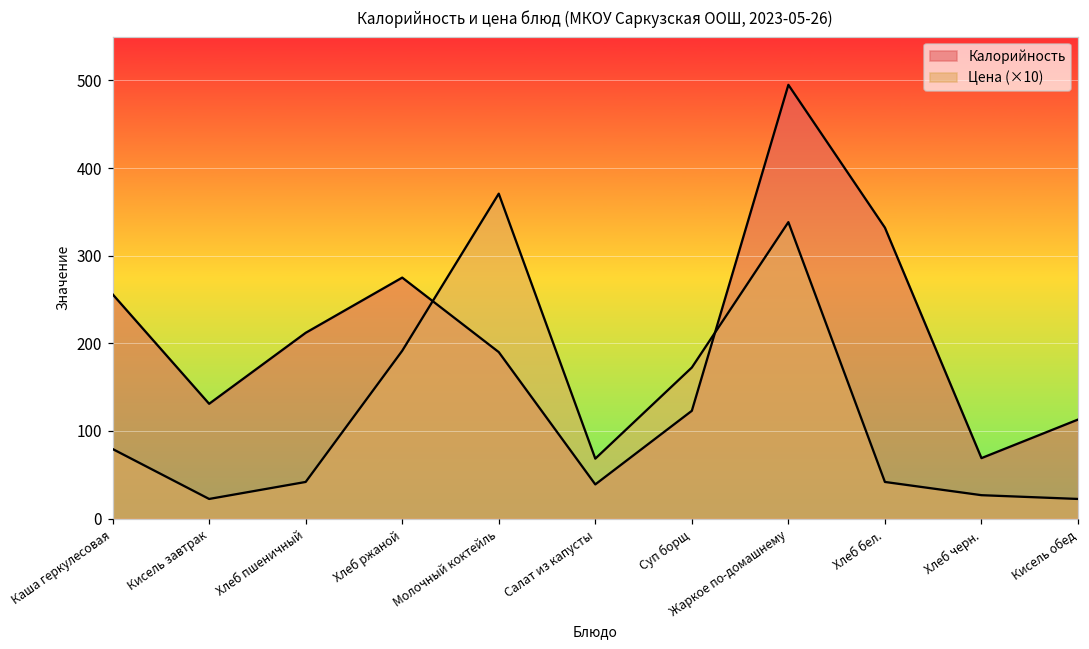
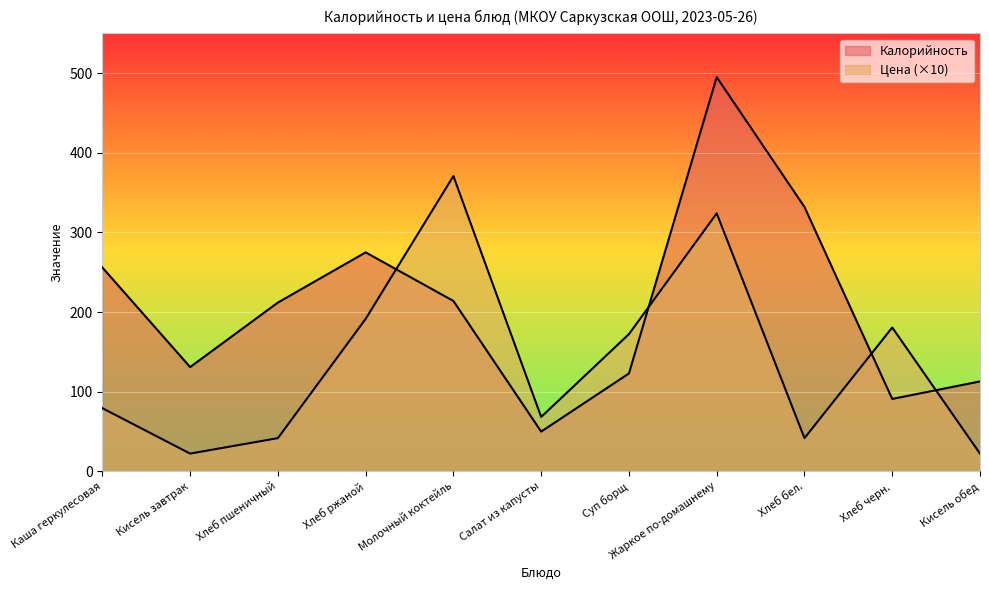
  {
    "Калорийность": {
      "Каша геркулесовая": 260,
      "Кисель завтрак": 130,
      "Хлеб пшеничный": 210,
      "Хлеб ржаной": 280,
-     "Молочный коктейль": 190,
-     "Салат из капусты": 40,
+     "Молочный коктейль": 210,
+     "Салат из капусты": 50,
      "Суп борщ": 120,
      "Жаркое по-домашнему": 500,
      "Хлеб бел.": 330,
-     "Хлеб черн.": 70,
+     "Хлеб черн.": 90,
      "Кисель обед": 110
    },
    "Цена (×10)": {
      "Каша геркулесовая": 80,
      "Кисель завтрак": 20,
      "Хлеб пшеничный": 40,
      "Хлеб ржаной": 190,
      "Молочный коктейль": 370,
      "Салат из капусты": 70,
      "Суп борщ": 170,
-     "Жаркое по-домашнему": 340,
+     "Жаркое по-домашнему": 320,
      "Хлеб бел.": 40,
-     "Хлеб черн.": 30,
+     "Хлеб черн.": 180,
      "Кисель обед": 20
    }
  }
